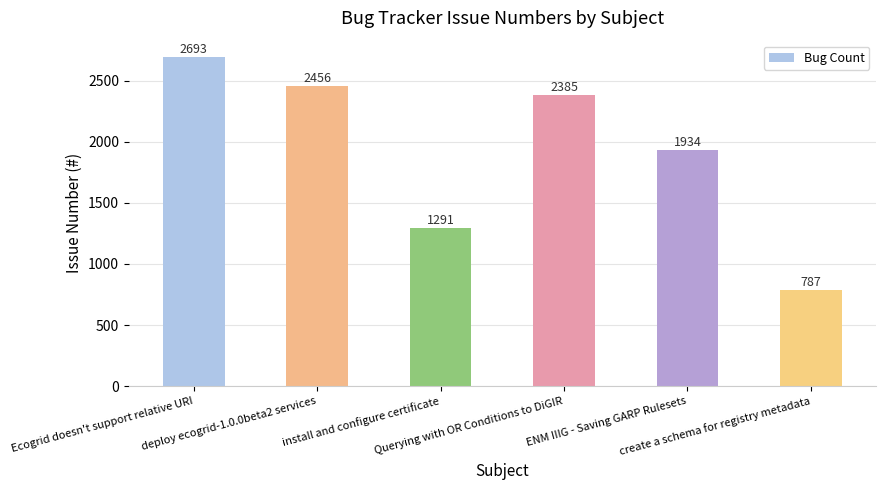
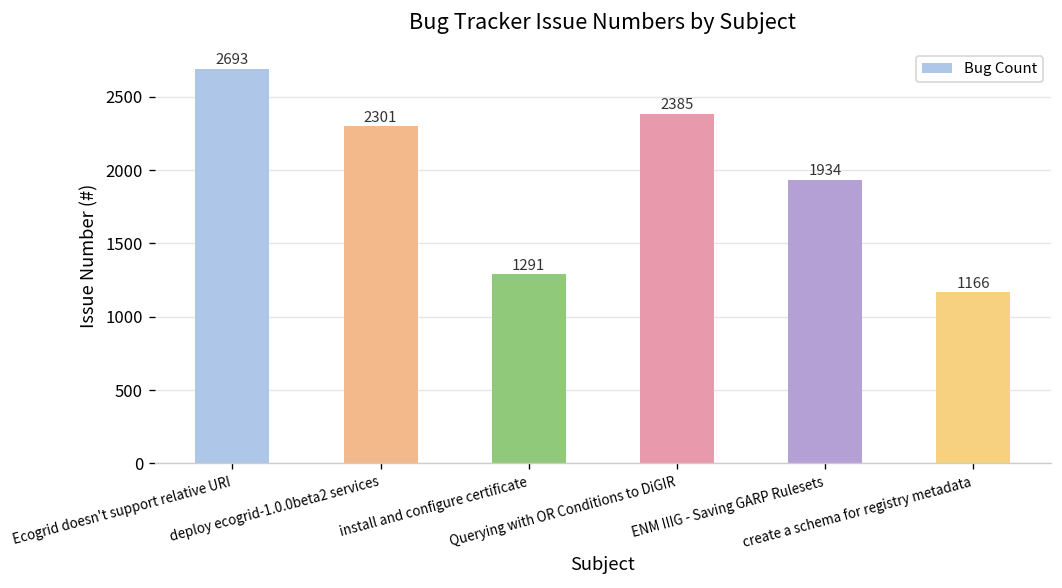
  {
    "Ecogrid doesn't support relative URI": 2693,
-   "deploy ecogrid-1.0.0beta2 services": 2456,
+   "deploy ecogrid-1.0.0beta2 services": 2301,
    "install and configure certificate": 1291,
    "Querying with OR Conditions to DiGIR": 2385,
    "ENM IIIG - Saving GARP Rulesets": 1934,
-   "create a schema for registry metadata": 787
+   "create a schema for registry metadata": 1166
  }
